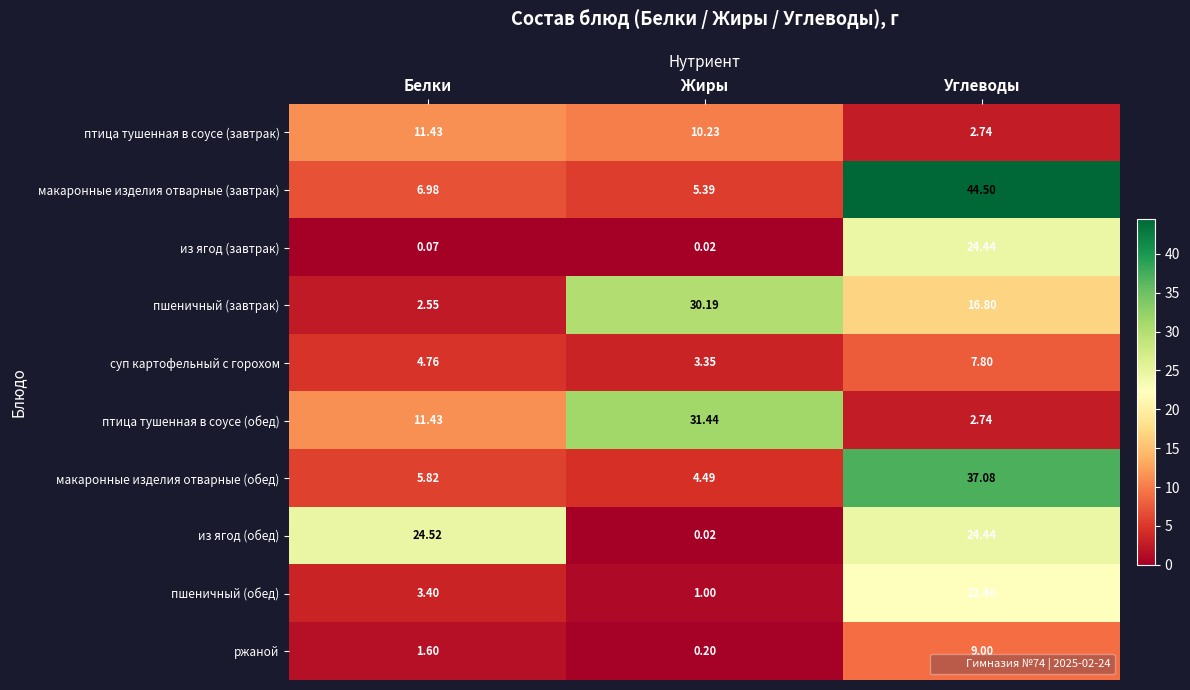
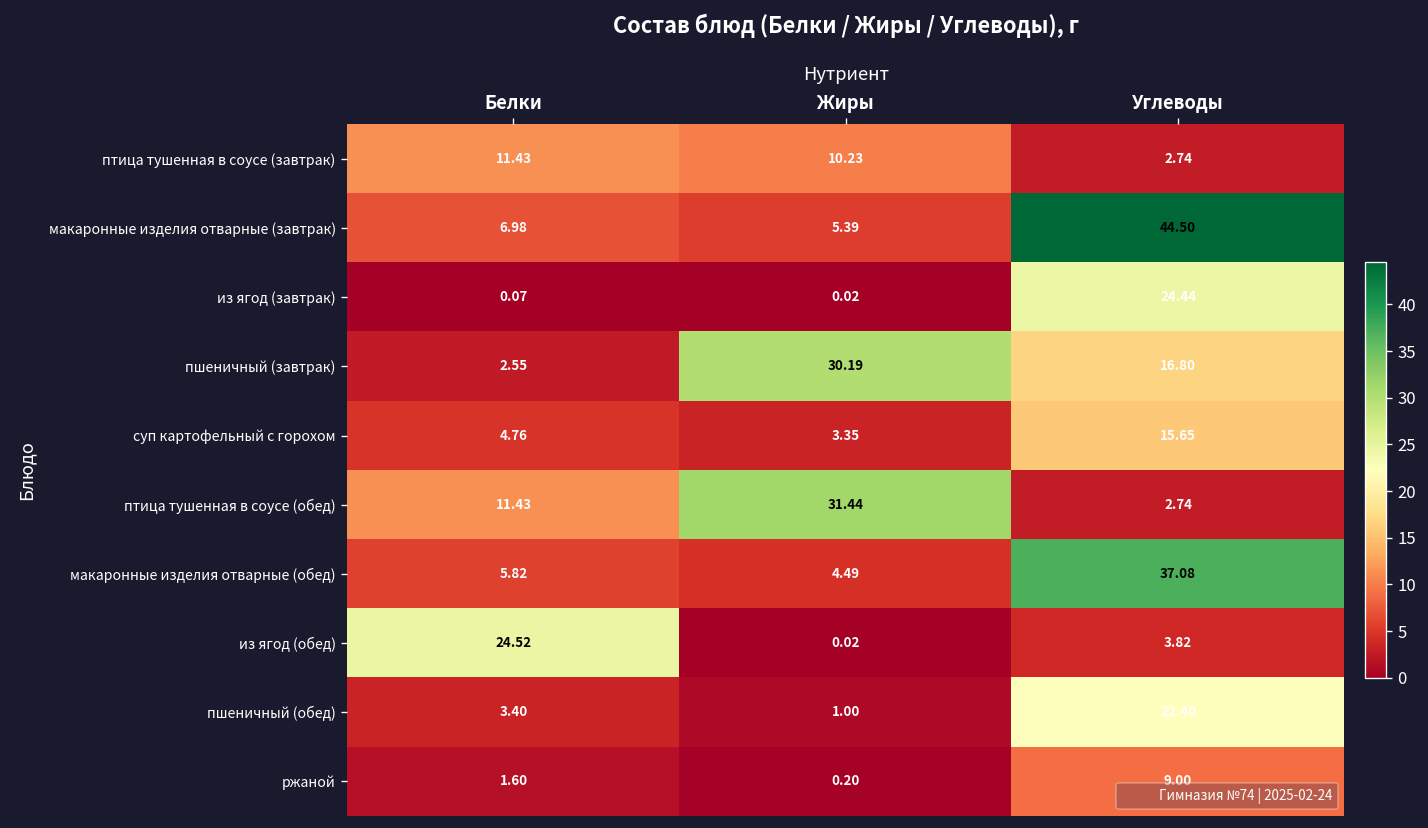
  {
    "птица тушенная в соусе (завтрак)": {
      "Белки": 11.43,
      "Жиры": 10.23,
      "Углеводы": 2.74
    },
    "макаронные изделия отварные (завтрак)": {
      "Белки": 6.98,
      "Жиры": 5.39,
      "Углеводы": 44.50
    },
    "из ягод (завтрак)": {
      "Белки": 0.07,
      "Жиры": 0.02,
      "Углеводы": 24.44
    },
    "пшеничный (завтрак)": {
      "Белки": 2.55,
      "Жиры": 30.19,
      "Углеводы": 16.80
    },
    "суп картофельный с горохом": {
      "Белки": 4.76,
      "Жиры": 3.35,
-     "Углеводы": 7.80
+     "Углеводы": 15.65
    },
    "птица тушенная в соусе (обед)": {
      "Белки": 11.43,
      "Жиры": 31.44,
      "Углеводы": 2.74
    },
    "макаронные изделия отварные (обед)": {
      "Белки": 5.82,
      "Жиры": 4.49,
      "Углеводы": 37.08
    },
    "из ягод (обед)": {
      "Белки": 24.52,
      "Жиры": 0.02,
-     "Углеводы": 24.44
+     "Углеводы": 3.82
    },
    "пшеничный (обед)": {
      "Белки": 3.40,
      "Жиры": 1.00,
      "Углеводы": 22.40
    },
    "ржаной": {
      "Белки": 1.60,
      "Жиры": 0.20
    }
  }
